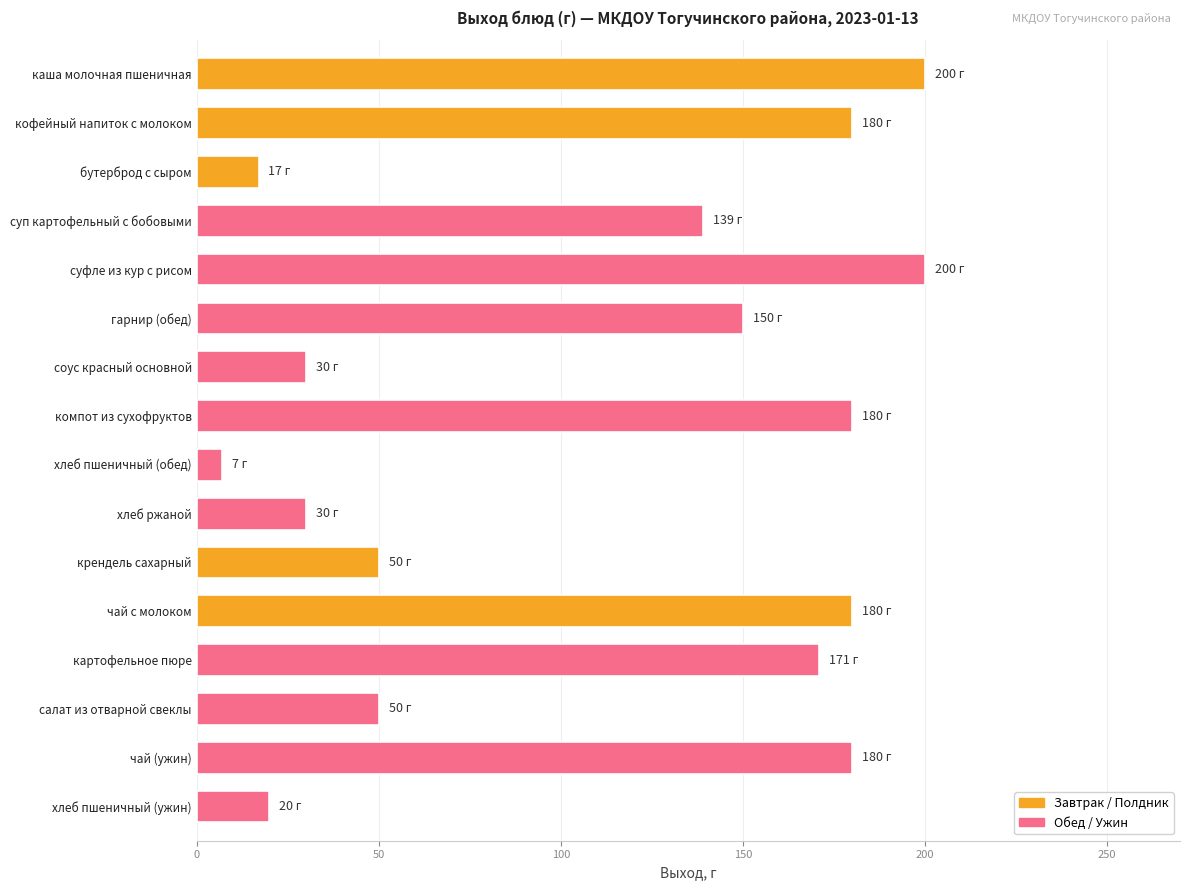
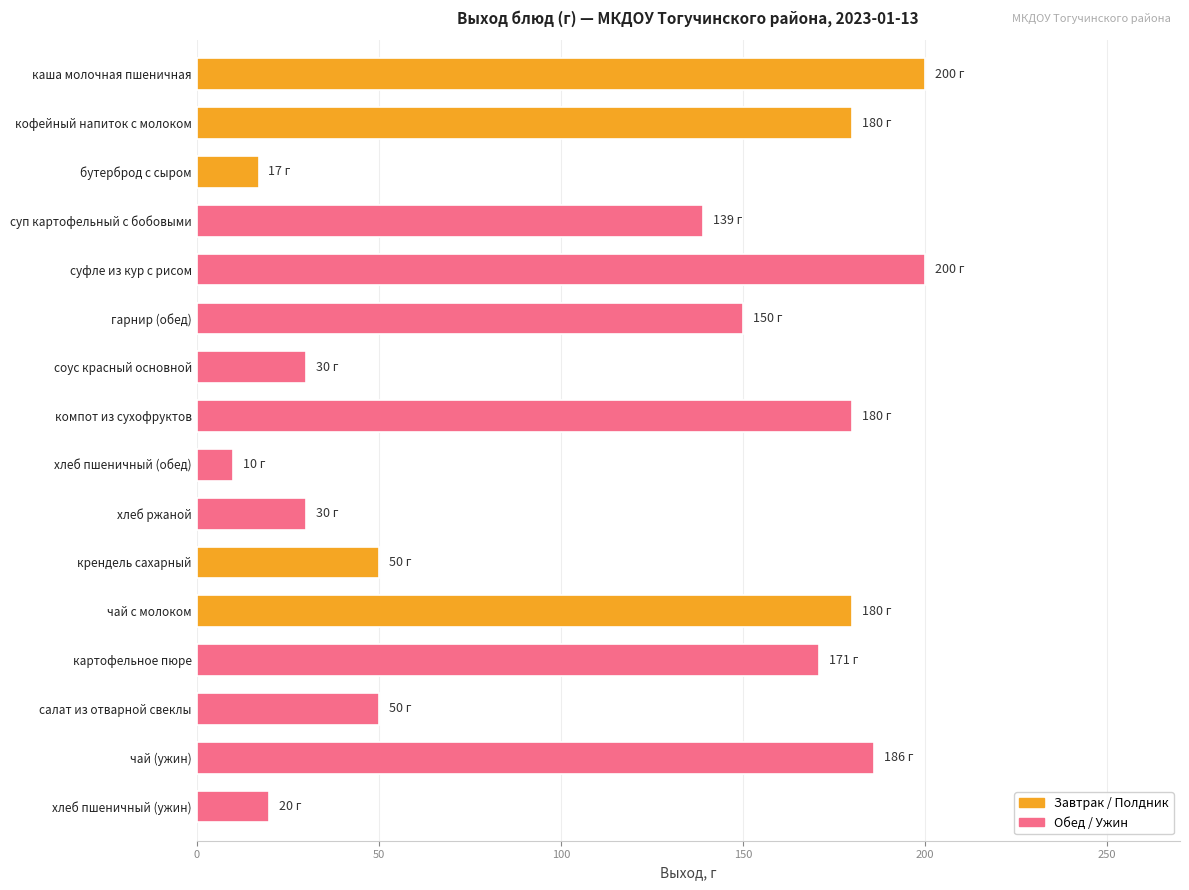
  {
    "каша молочная пшеничная": 200,
    "кофейный напиток с молоком": 180,
    "бутерброд с сыром": 17,
    "суп картофельный с бобовыми": 139,
    "суфле из кур с рисом": 200,
    "гарнир (обед)": 150,
    "соус красный основной": 30,
    "компот из сухофруктов": 180,
-   "хлеб пшеничный (обед)": 7,
+   "хлеб пшеничный (обед)": 10,
    "хлеб ржаной": 30,
    "крендель сахарный": 50,
    "чай с молоком": 180,
    "картофельное пюре": 171,
    "салат из отварной свеклы": 50,
-   "чай (ужин)": 180,
+   "чай (ужин)": 186,
    "хлеб пшеничный (ужин)": 20
  }
